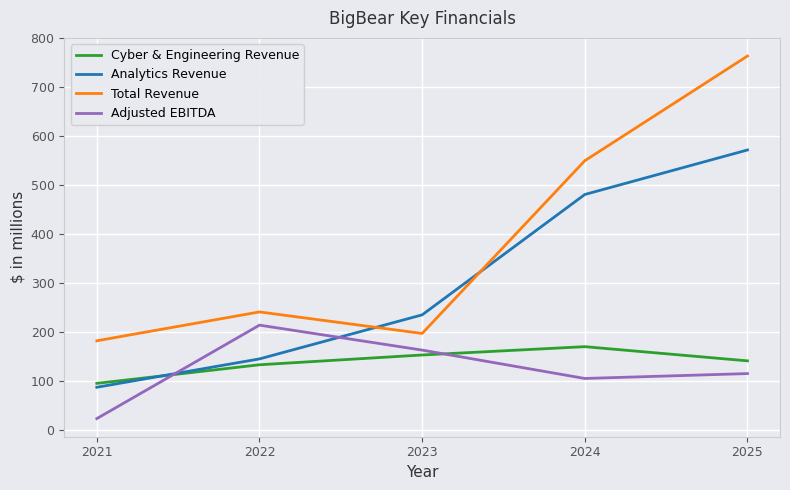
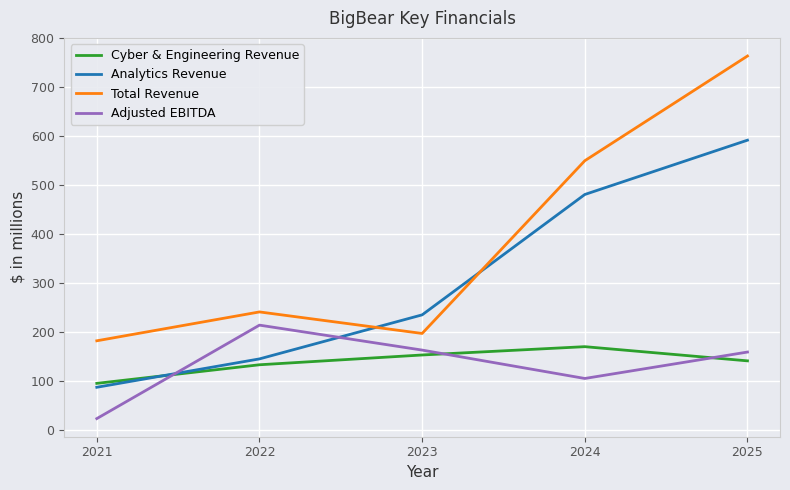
  {
    "Cyber & Engineering Revenue": {
      "2021": 100,
      "2022": 130,
      "2023": 150,
      "2024": 170,
      "2025": 140
    },
    "Analytics Revenue": {
      "2021": 90,
      "2022": 150,
      "2023": 240,
      "2024": 480,
-     "2025": 570
+     "2025": 590
    },
    "Total Revenue": {
      "2021": 180,
      "2022": 240,
      "2023": 200,
      "2024": 550,
      "2025": 760
    },
    "Adjusted EBITDA": {
      "2021": 20,
      "2022": 210,
      "2023": 160,
      "2024": 110,
-     "2025": 120
+     "2025": 160
    }
  }
